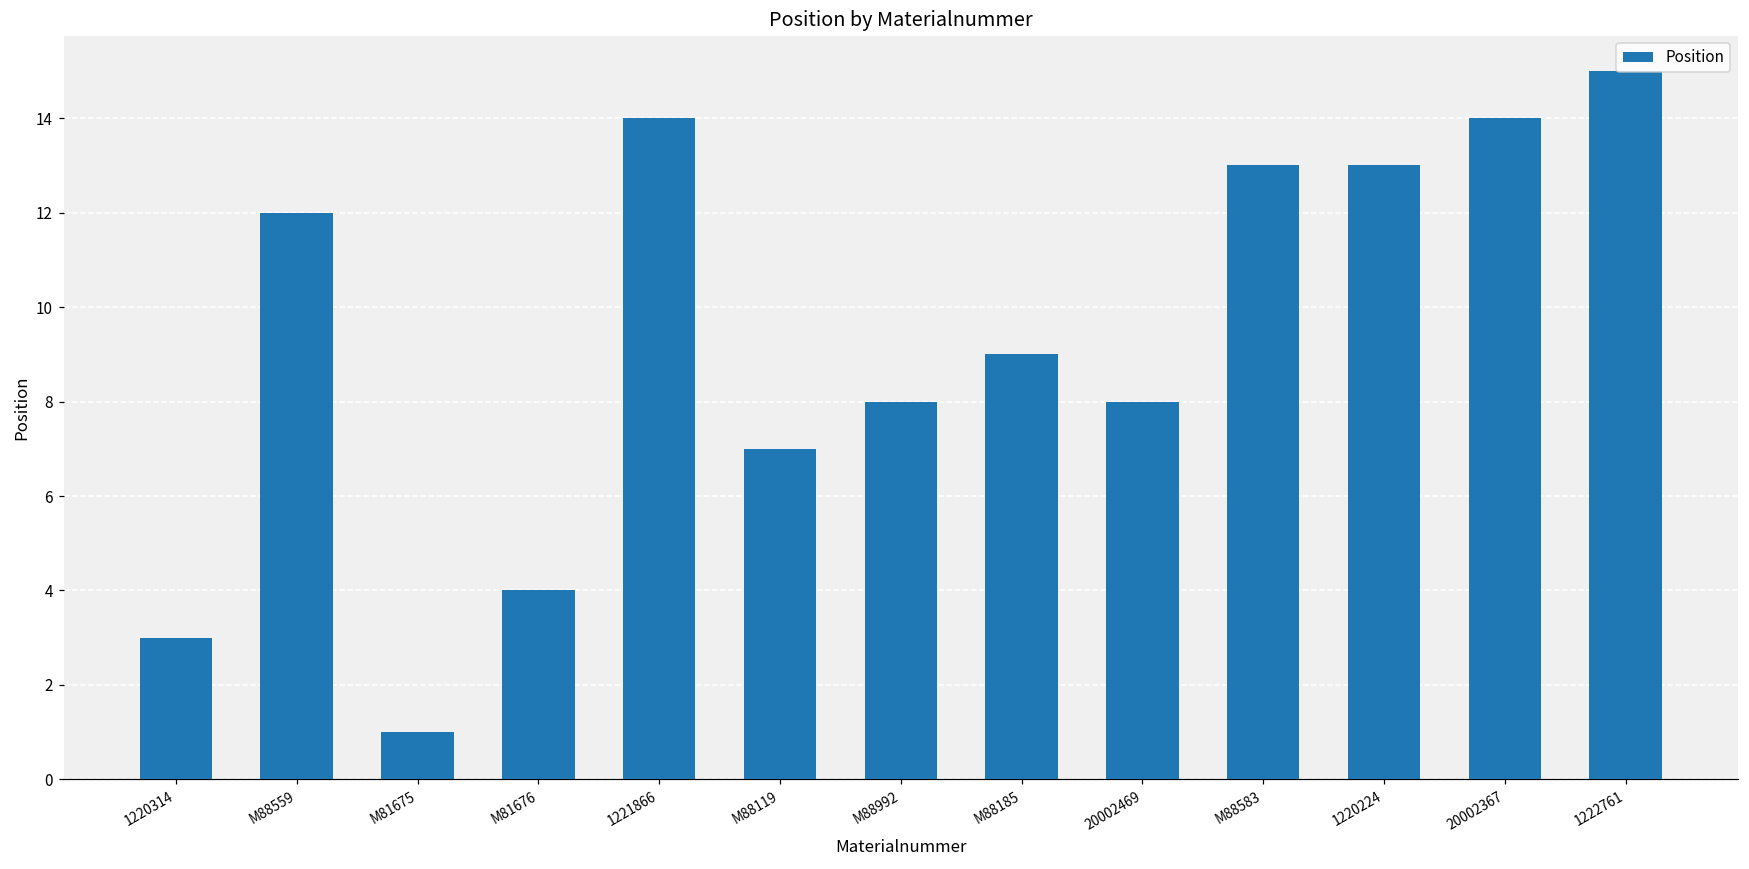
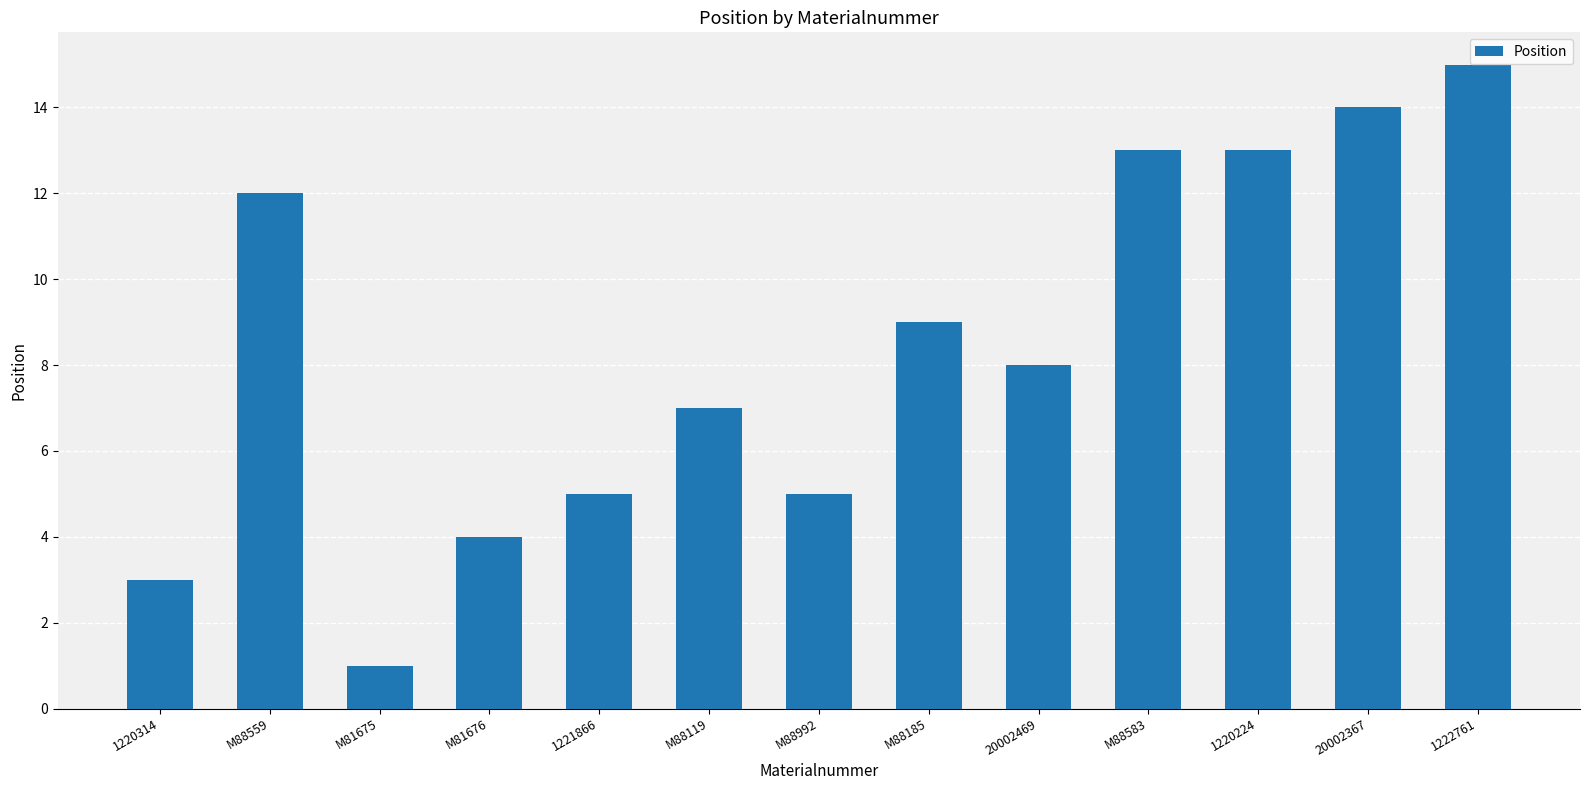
  {
    "1220314": 3,
    "M88559": 12,
    "M81675": 1,
    "M81676": 4,
-   "1221866": 14,
+   "1221866": 5,
    "M88119": 7,
-   "M88992": 8,
+   "M88992": 5,
    "M88185": 9,
    "20002469": 8,
    "M88583": 13,
    "1220224": 13,
    "20002367": 14,
    "1222761": 15
  }
